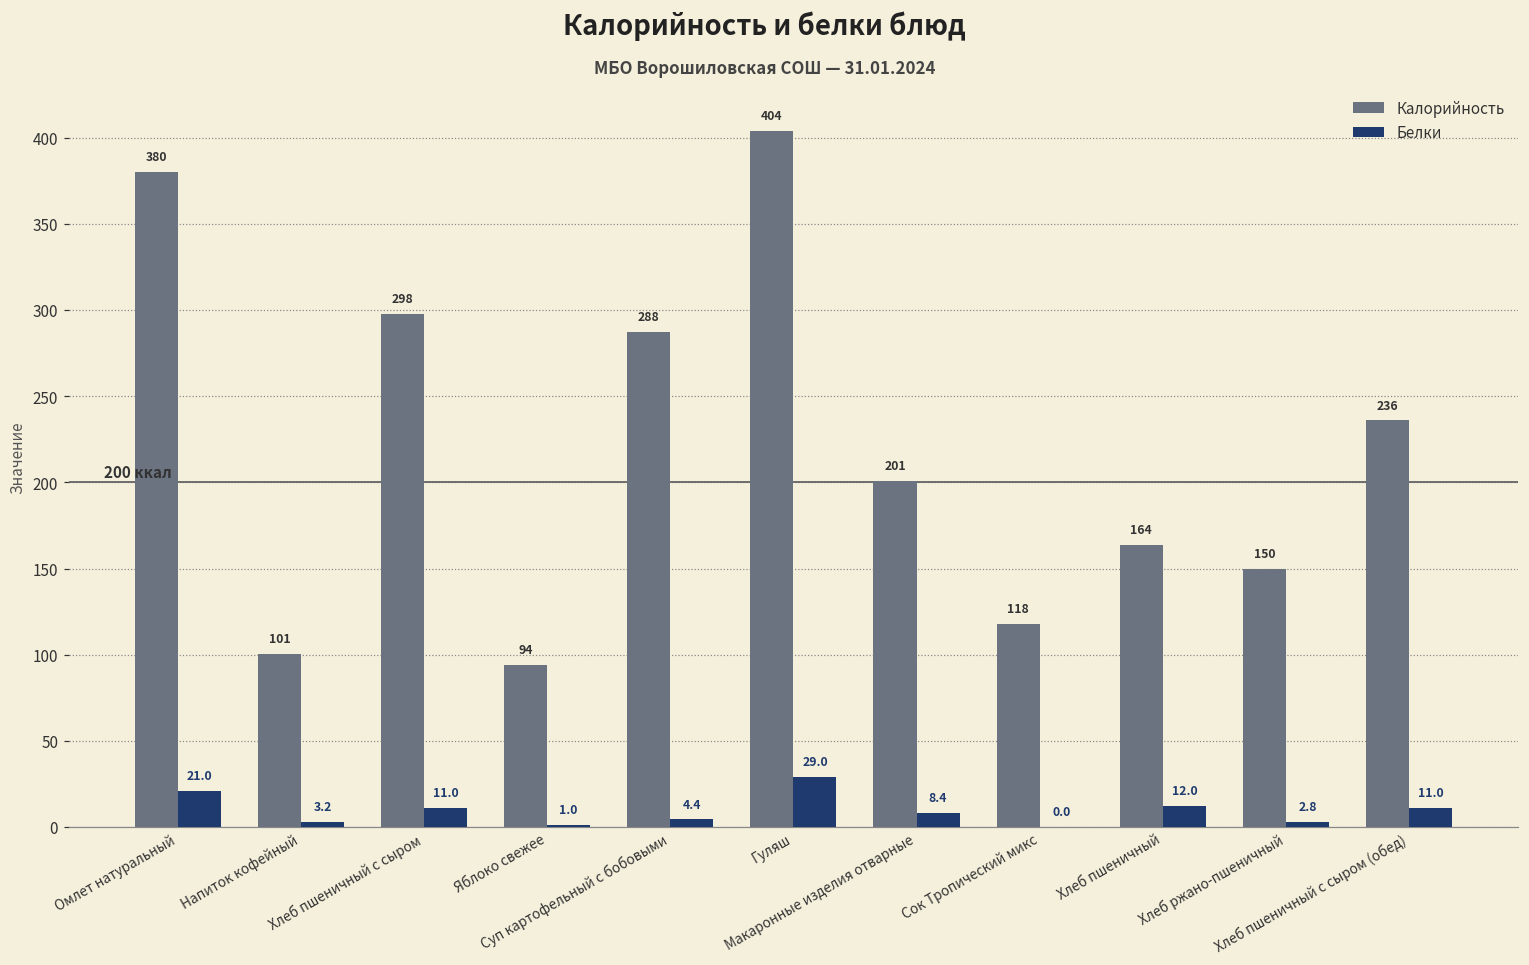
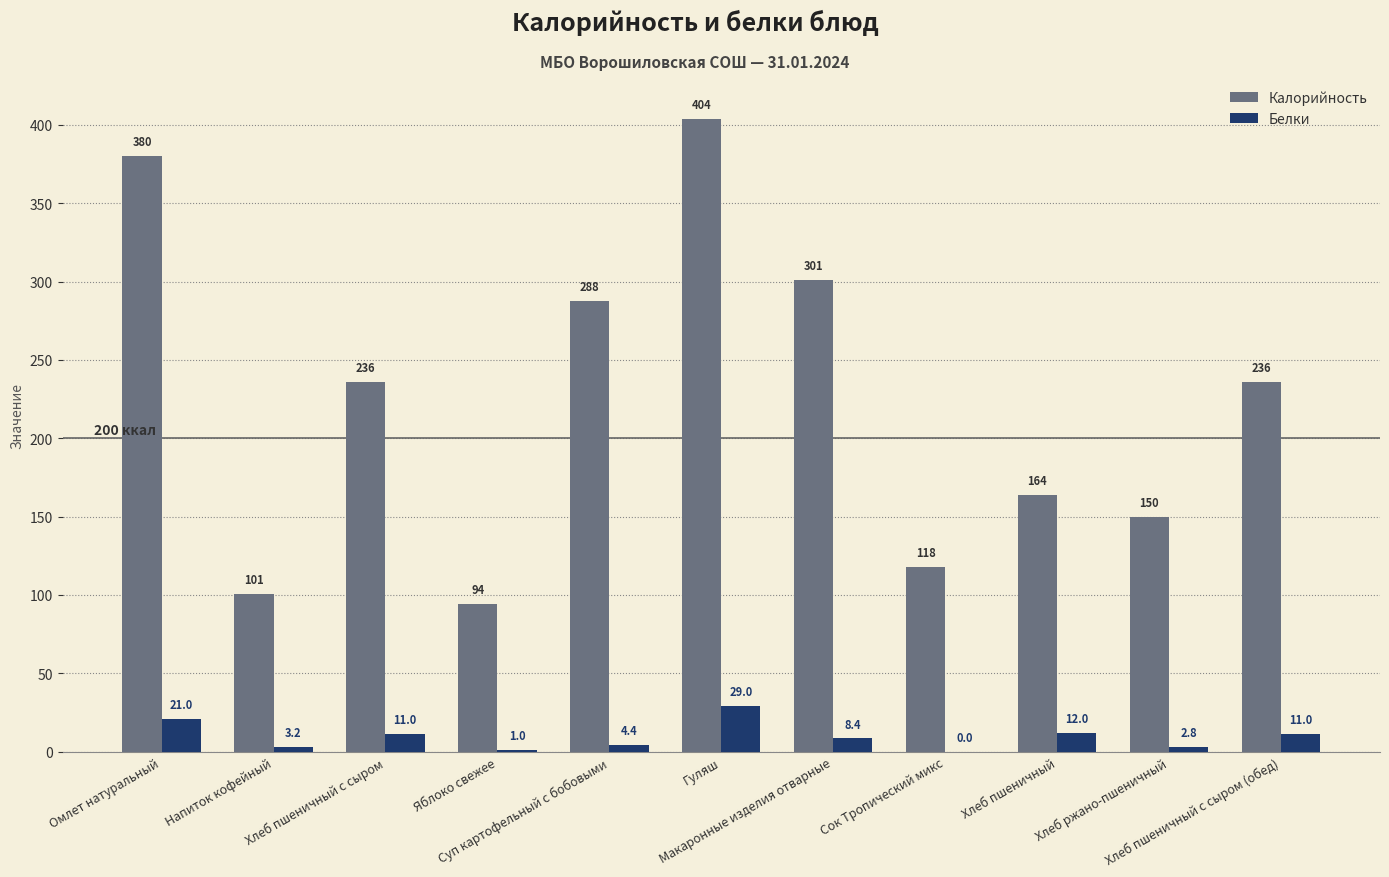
  {
    "Калорийность": {
      "Омлет натуральный": 380,
      "Напиток кофейный": 101,
-     "Хлеб пшеничный с сыром": 298,
+     "Хлеб пшеничный с сыром": 236,
      "Яблоко свежее": 94,
      "Суп картофельный с бобовыми": 288,
      "Гуляш": 404,
-     "Макаронные изделия отварные": 201,
+     "Макаронные изделия отварные": 301,
      "Сок Тропический микс": 118,
      "Хлеб пшеничный": 164,
      "Хлеб ржано-пшеничный": 150,
      "Хлеб пшеничный с сыром (обед)": 236
    },
    "Белки": {
      "Омлет натуральный": 21.0,
      "Напиток кофейный": 3.2,
      "Хлеб пшеничный с сыром": 11.0,
      "Яблоко свежее": 1.0,
      "Суп картофельный с бобовыми": 4.4,
      "Гуляш": 29.0,
      "Макаронные изделия отварные": 8.4,
      "Сок Тропический микс": 0.0,
      "Хлеб пшеничный": 12.0,
      "Хлеб ржано-пшеничный": 2.8,
      "Хлеб пшеничный с сыром (обед)": 11.0
    }
  }
